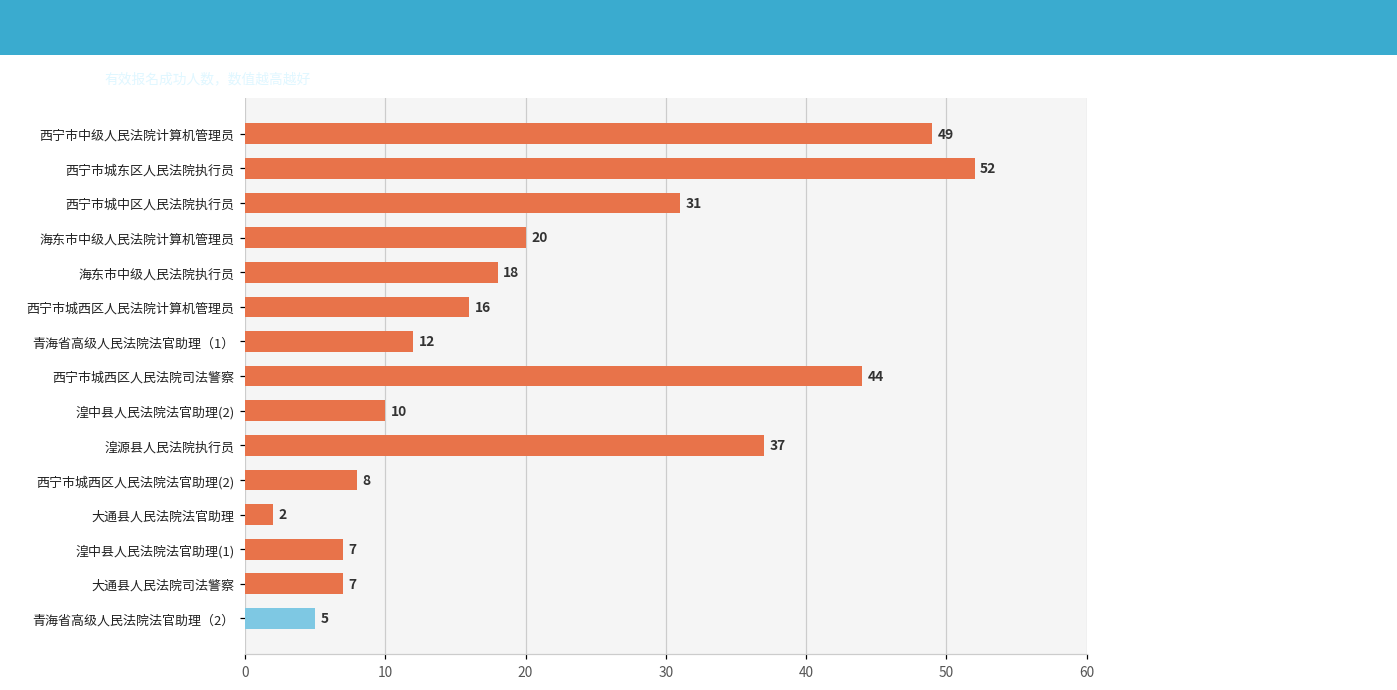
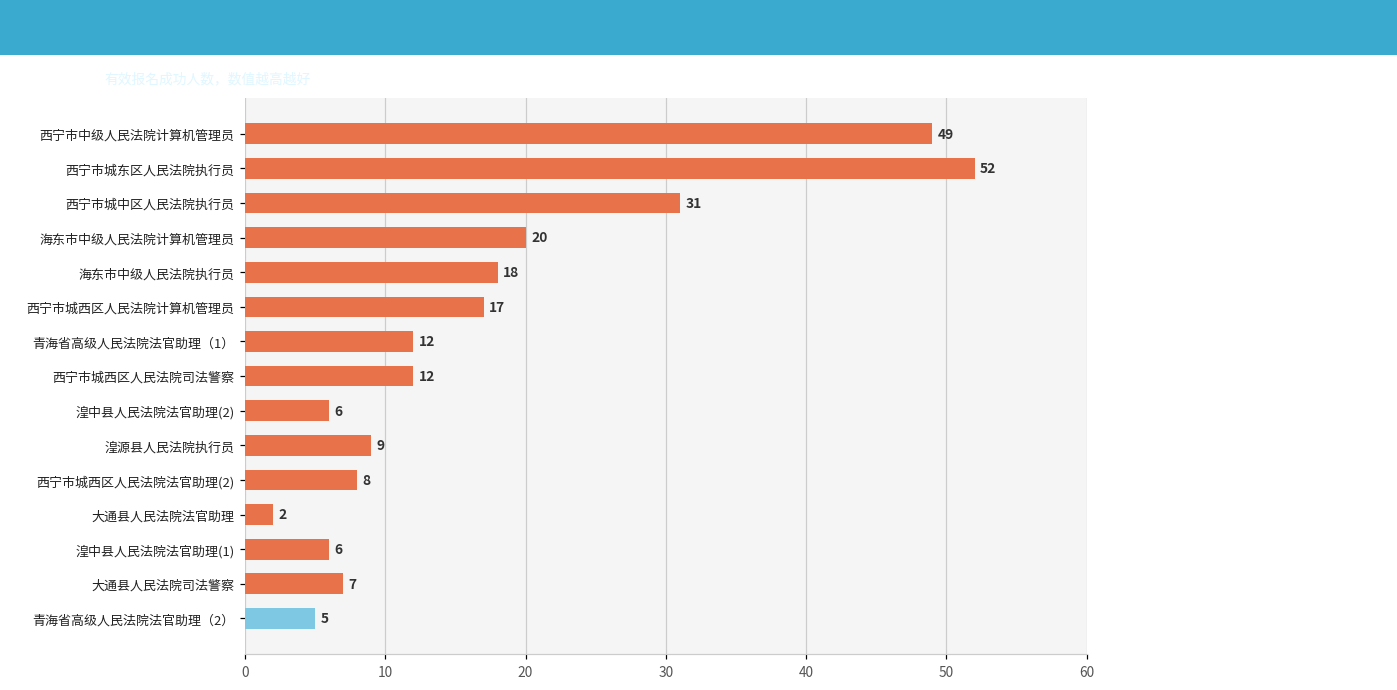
  {
    "西宁市中级人民法院计算机管理员": 49,
    "西宁市城东区人民法院执行员": 52,
    "西宁市城中区人民法院执行员": 31,
    "海东市中级人民法院计算机管理员": 20,
    "海东市中级人民法院执行员": 18,
-   "西宁市城西区人民法院计算机管理员": 16,
+   "西宁市城西区人民法院计算机管理员": 17,
    "青海省高级人民法院法官助理（1）": 12,
-   "西宁市城西区人民法院司法警察": 44,
-   "湟中县人民法院法官助理(2)": 10,
-   "湟源县人民法院执行员": 37,
+   "西宁市城西区人民法院司法警察": 12,
+   "湟中县人民法院法官助理(2)": 6,
+   "湟源县人民法院执行员": 9,
    "西宁市城西区人民法院法官助理(2)": 8,
    "大通县人民法院法官助理": 2,
-   "湟中县人民法院法官助理(1)": 7,
+   "湟中县人民法院法官助理(1)": 6,
    "大通县人民法院司法警察": 7,
    "青海省高级人民法院法官助理（2）": 5
  }
